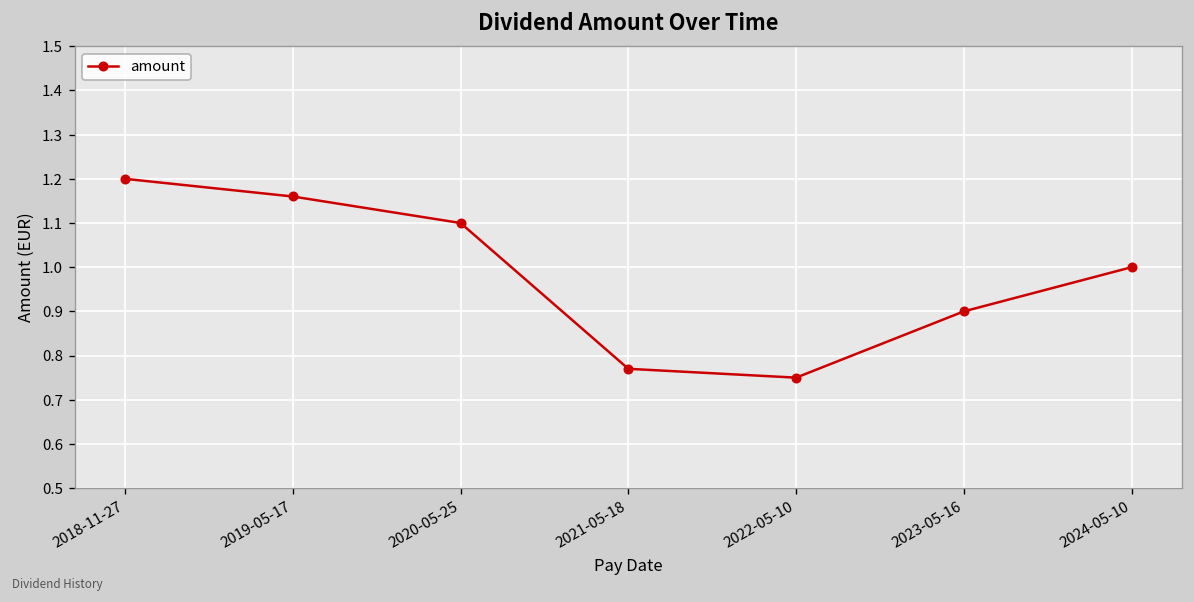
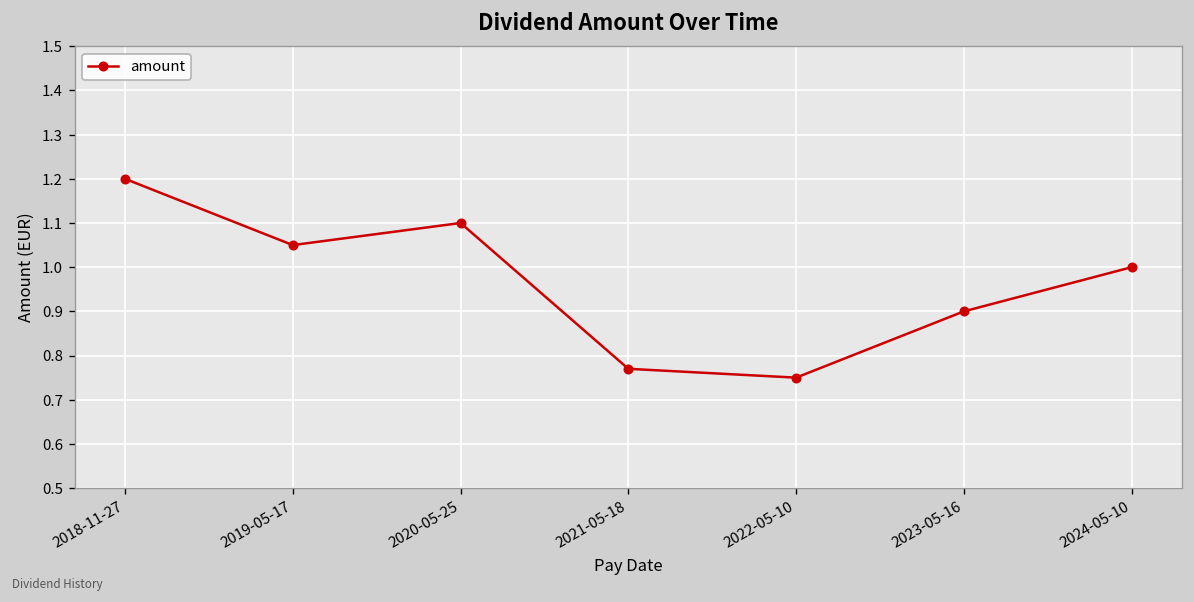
  {
    "2018-11-27": 1.20,
-   "2019-05-17": 1.16,
+   "2019-05-17": 1.05,
    "2020-05-25": 1.10,
    "2021-05-18": 0.77,
    "2022-05-10": 0.75,
    "2023-05-16": 0.90,
    "2024-05-10": 1.00
  }
